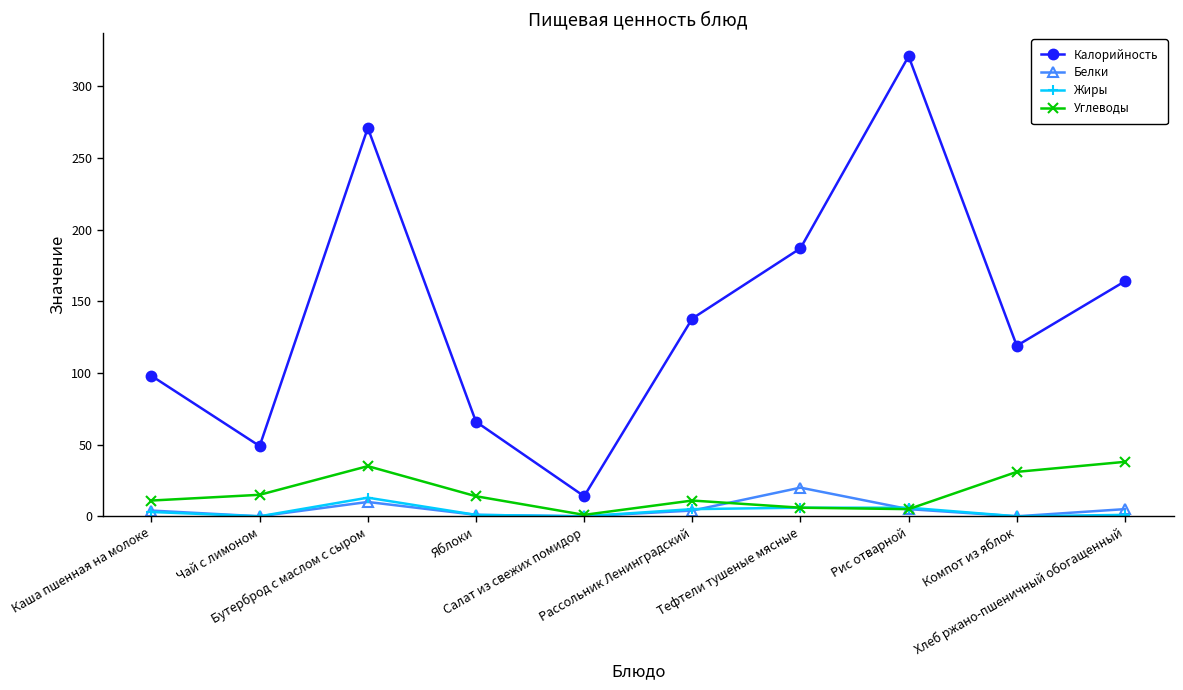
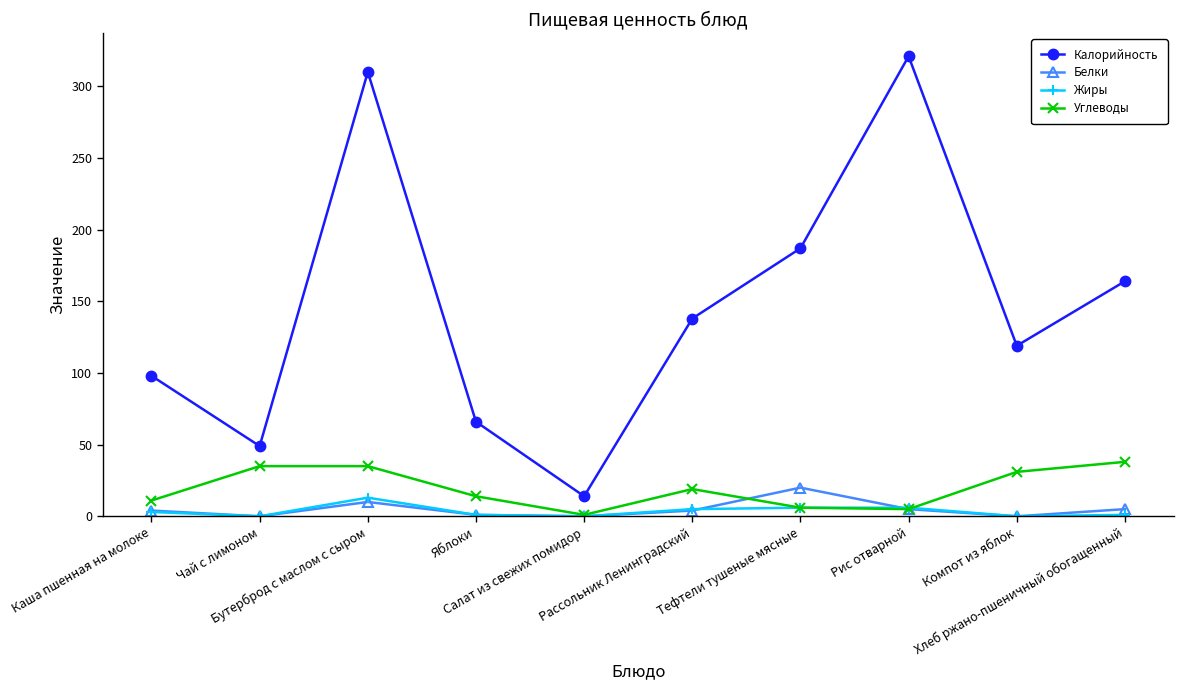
  {
    "Калорийность": {
      "Каша пшенная на молоке": 98,
      "Чай с лимоном": 49,
-     "Бутерброд с маслом с сыром": 271,
+     "Бутерброд с маслом с сыром": 310,
      "Яблоки": 66,
      "Салат из свежих помидор": 14,
      "Рассольник Ленинградский": 138,
      "Тефтели тушеные мясные": 187,
      "Рис отварной": 321,
      "Компот из яблок": 119,
      "Хлеб ржано-пшеничный обогащенный": 164
    },
    "Белки": {
      "Бутерброд с маслом с сыром": 10,
      "Тефтели тушеные мясные": 20,
      "Хлеб ржано-пшеничный обогащенный": 5
    },
    "Жиры": {
      "Бутерброд с маслом с сыром": 13,
      "Хлеб ржано-пшеничный обогащенный": 1
    },
    "Углеводы": {
      "Каша пшенная на молоке": 11,
-     "Чай с лимоном": 15,
+     "Чай с лимоном": 35,
      "Бутерброд с маслом с сыром": 35,
      "Яблоки": 14,
-     "Рассольник Ленинградский": 11,
+     "Рассольник Ленинградский": 19,
      "Компот из яблок": 31,
      "Хлеб ржано-пшеничный обогащенный": 38
    }
  }
